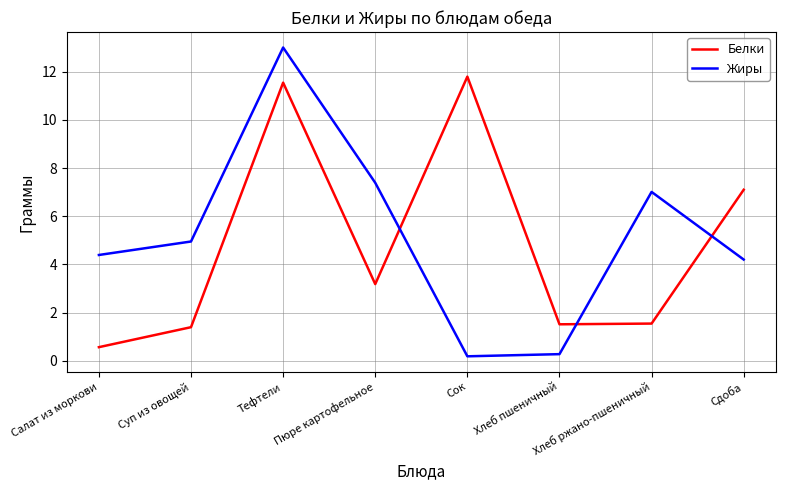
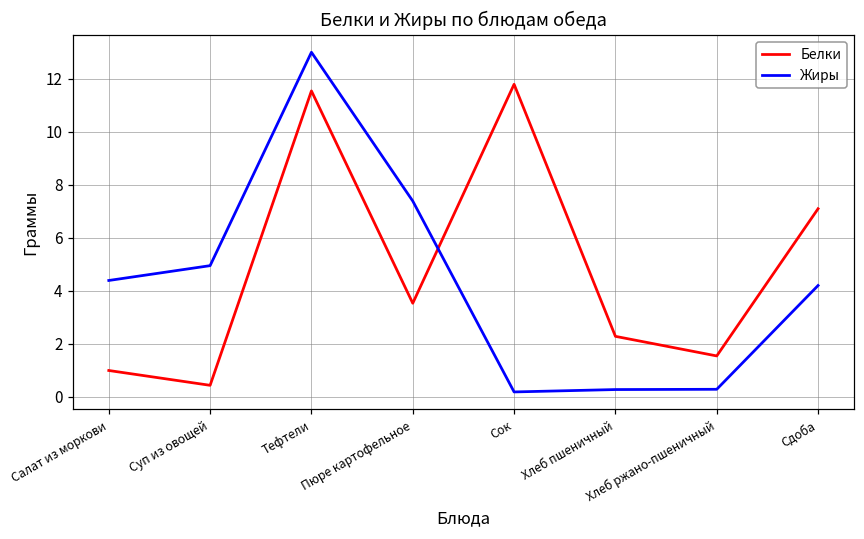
  {
    "Белки": {
-     "Салат из моркови": 0.6,
-     "Суп из овощей": 1.4,
+     "Салат из моркови": 1.0,
+     "Суп из овощей": 0.4,
      "Тефтели": 11.6,
-     "Пюре картофельное": 3.2,
+     "Пюре картофельное": 3.5,
      "Сок": 11.8,
-     "Хлеб пшеничный": 1.5,
+     "Хлеб пшеничный": 2.3,
      "Хлеб ржано-пшеничный": 1.5,
      "Сдоба": 7.1
    },
    "Жиры": {
      "Салат из моркови": 4.4,
      "Суп из овощей": 5.0,
      "Тефтели": 13.0,
      "Пюре картофельное": 7.4,
      "Сок": 0.2,
      "Хлеб пшеничный": 0.3,
-     "Хлеб ржано-пшеничный": 7.0,
+     "Хлеб ржано-пшеничный": 0.3,
      "Сдоба": 4.2
    }
  }
